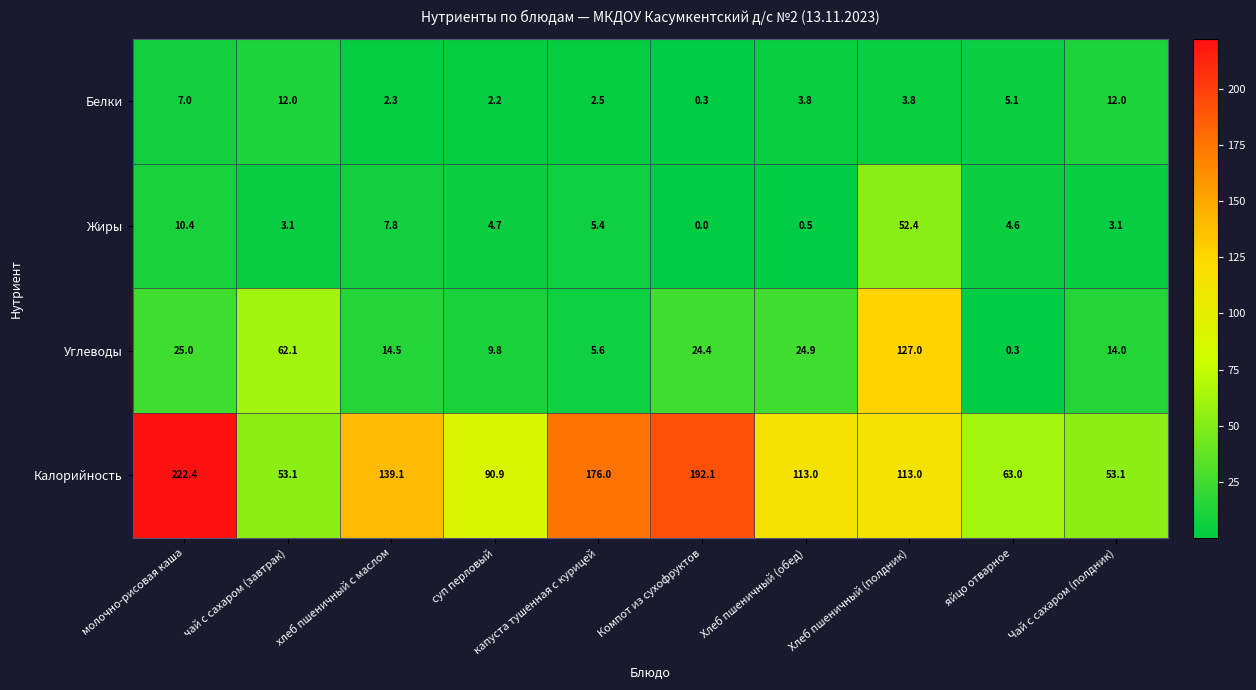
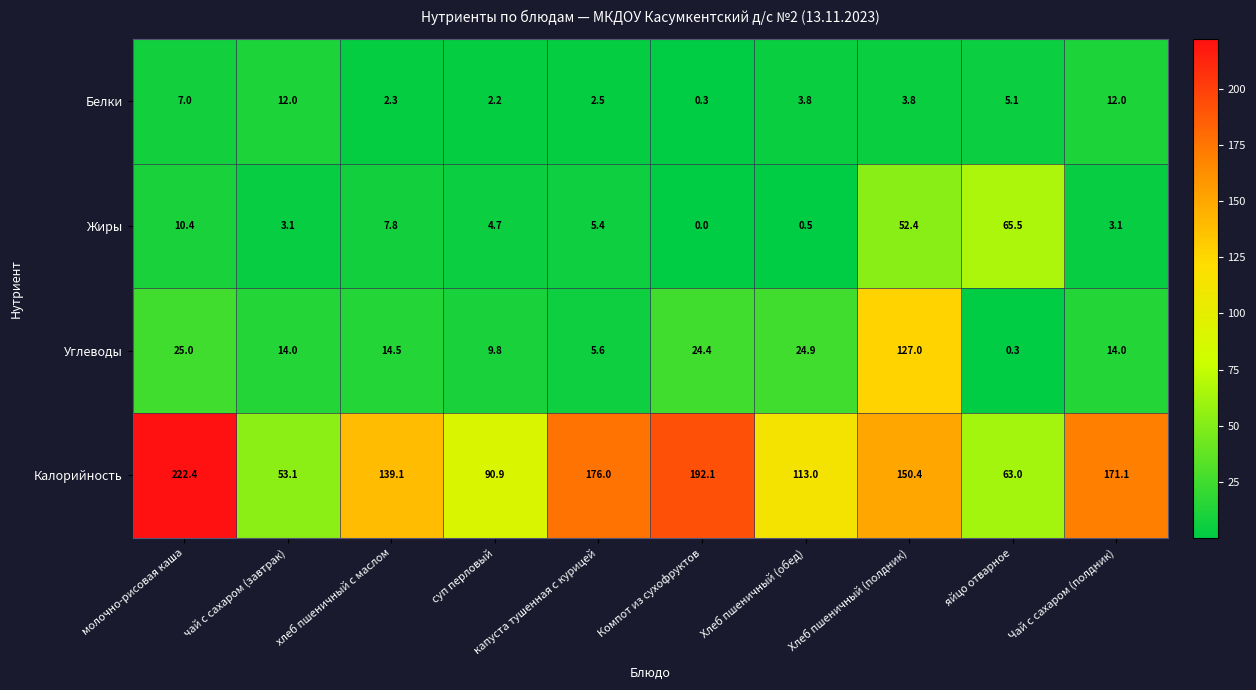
  {
    "Белки": {
      "молочно-рисовая каша": 7.0,
      "чай с сахаром (завтрак)": 12.0,
      "хлеб пшеничный с маслом": 2.3,
      "суп перловый": 2.2,
      "капуста тушенная с курицей": 2.5,
      "Компот из сухофруктов": 0.3,
      "Хлеб пшеничный (обед)": 3.8,
      "Хлеб пшеничный (полдник)": 3.8,
      "яйцо отварное": 5.1,
      "Чай с сахаром (полдник)": 12.0
    },
    "Жиры": {
      "молочно-рисовая каша": 10.4,
      "чай с сахаром (завтрак)": 3.1,
      "хлеб пшеничный с маслом": 7.8,
      "суп перловый": 4.7,
      "капуста тушенная с курицей": 5.4,
      "Компот из сухофруктов": 0.0,
      "Хлеб пшеничный (обед)": 0.5,
      "Хлеб пшеничный (полдник)": 52.4,
-     "яйцо отварное": 4.6,
+     "яйцо отварное": 65.5,
      "Чай с сахаром (полдник)": 3.1
    },
    "Углеводы": {
      "молочно-рисовая каша": 25.0,
-     "чай с сахаром (завтрак)": 62.1,
+     "чай с сахаром (завтрак)": 14.0,
      "хлеб пшеничный с маслом": 14.5,
      "суп перловый": 9.8,
      "капуста тушенная с курицей": 5.6,
      "Компот из сухофруктов": 24.4,
      "Хлеб пшеничный (обед)": 24.9,
      "Хлеб пшеничный (полдник)": 127.0,
      "яйцо отварное": 0.3,
      "Чай с сахаром (полдник)": 14.0
    },
    "Калорийность": {
      "молочно-рисовая каша": 222.4,
      "чай с сахаром (завтрак)": 53.1,
      "хлеб пшеничный с маслом": 139.1,
      "суп перловый": 90.9,
      "капуста тушенная с курицей": 176.0,
      "Компот из сухофруктов": 192.1,
      "Хлеб пшеничный (обед)": 113.0,
-     "Хлеб пшеничный (полдник)": 113.0,
+     "Хлеб пшеничный (полдник)": 150.4,
      "яйцо отварное": 63.0,
-     "Чай с сахаром (полдник)": 53.1
+     "Чай с сахаром (полдник)": 171.1
    }
  }
